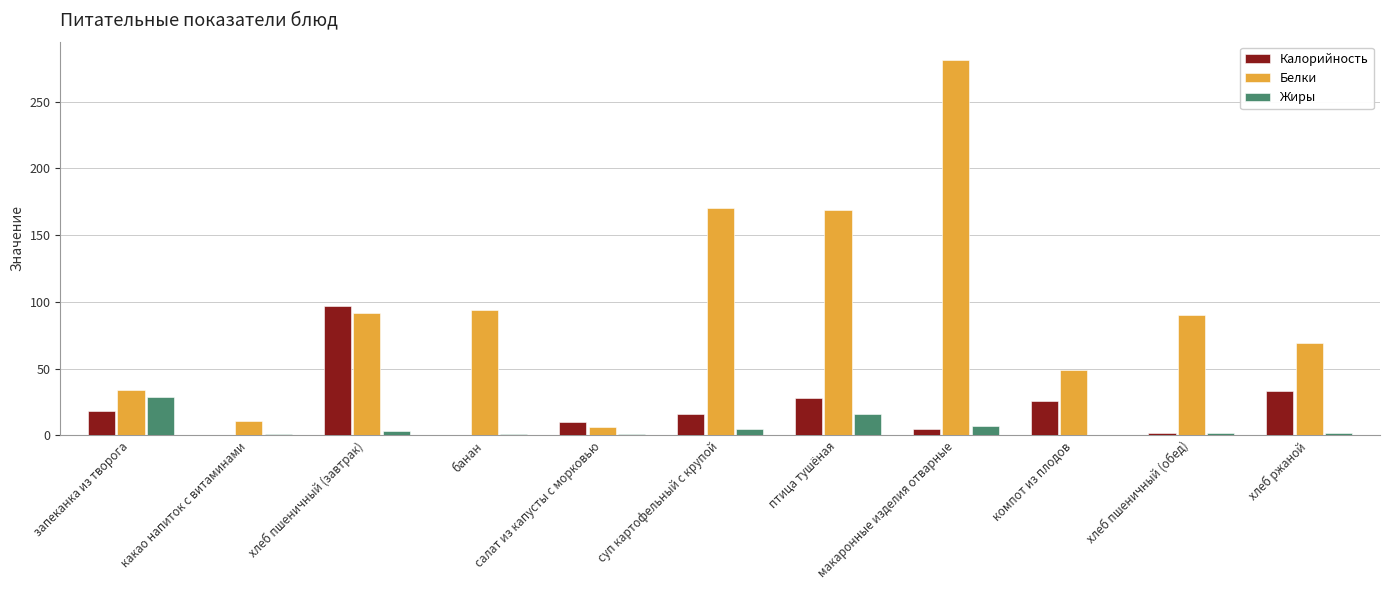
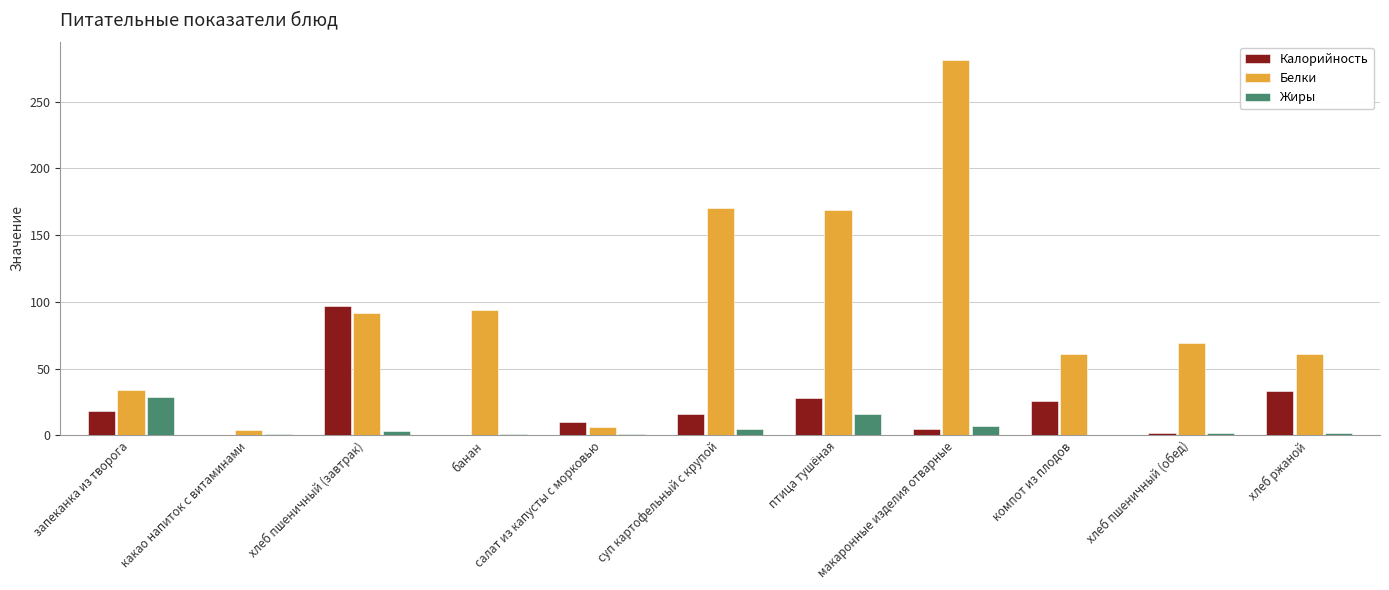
  {
    "Калорийность": {
      "запеканка из творога": 18,
      "какао напиток с витаминами": 0,
      "хлеб пшеничный (завтрак)": 97,
      "банан": 0,
      "салат из капусты с морковью": 10,
      "суп картофельный с крупой": 16,
      "птица тушёная": 28,
      "макаронные изделия отварные": 5,
      "компот из плодов": 26,
      "хлеб пшеничный (обед)": 2,
      "хлеб ржаной": 33
    },
    "Белки": {
      "запеканка из творога": 34,
-     "какао напиток с витаминами": 11,
+     "какао напиток с витаминами": 4,
      "хлеб пшеничный (завтрак)": 92,
      "банан": 94,
      "салат из капусты с морковью": 6,
      "суп картофельный с крупой": 170,
      "птица тушёная": 169,
      "макаронные изделия отварные": 281,
-     "компот из плодов": 49,
-     "хлеб пшеничный (обед)": 90,
-     "хлеб ржаной": 69
+     "компот из плодов": 61,
+     "хлеб пшеничный (обед)": 69,
+     "хлеб ржаной": 61
    },
    "Жиры": {
      "запеканка из творога": 29,
      "хлеб пшеничный (завтрак)": 3,
      "суп картофельный с крупой": 5,
      "птица тушёная": 16,
      "макаронные изделия отварные": 7,
      "компот из плодов": 0,
      "хлеб пшеничный (обед)": 2,
      "хлеб ржаной": 2
    }
  }
